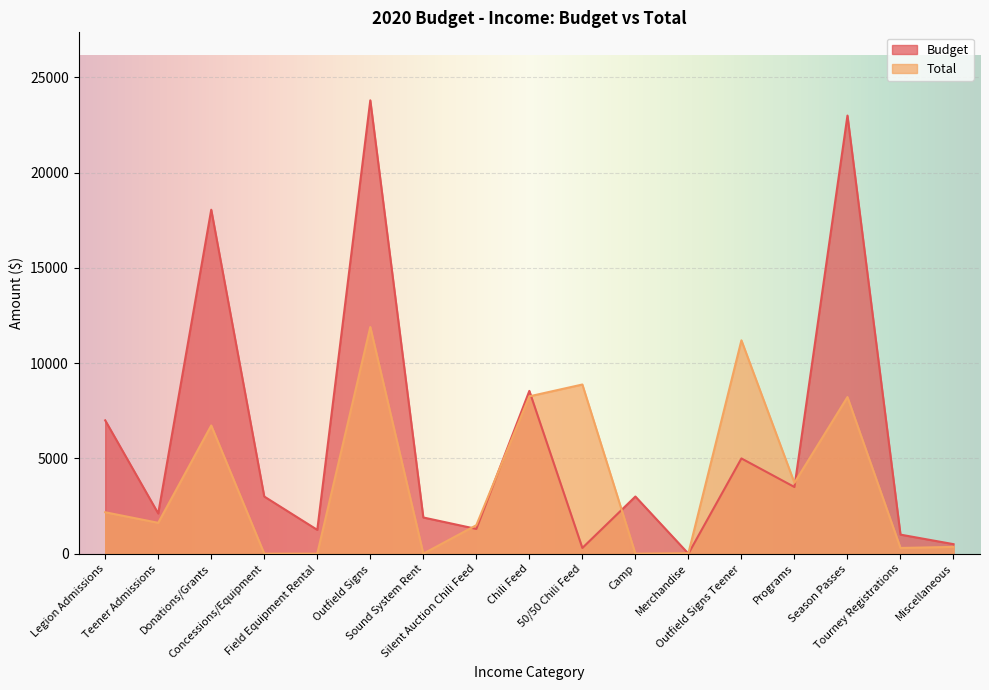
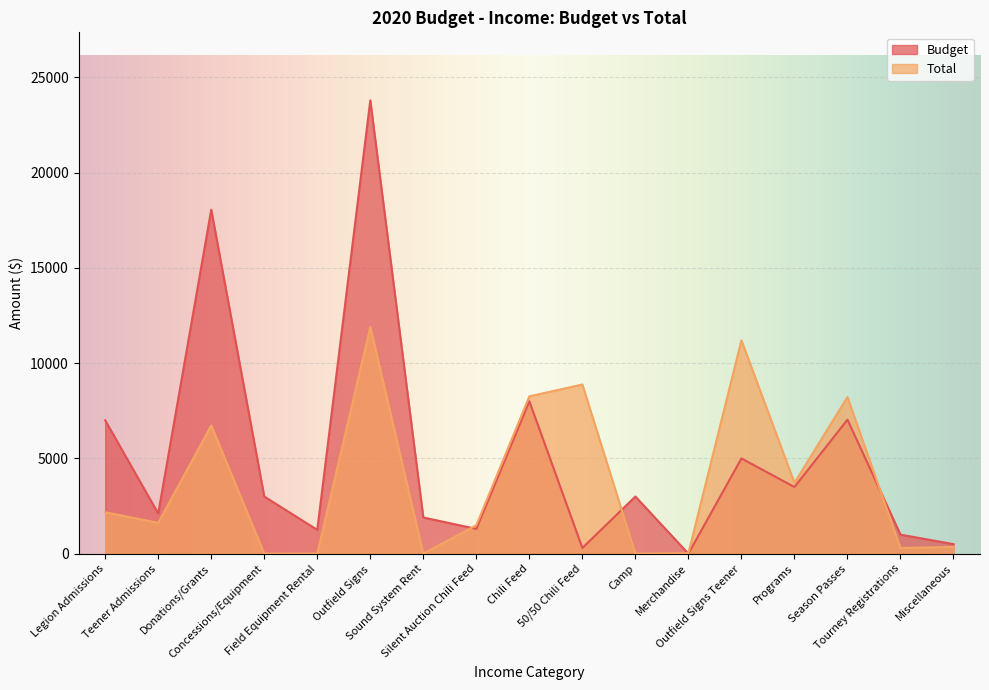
  {
    "Budget": {
      "Legion Admissions": 7000,
      "Teener Admissions": 2100,
      "Donations/Grants": 18100,
      "Concessions/Equipment": 3000,
      "Field Equipment Rental": 1300,
      "Outfield Signs": 23800,
      "Sound System Rent": 1900,
      "Silent Auction Chili Feed": 1300,
-     "Chili Feed": 8500,
+     "Chili Feed": 8000,
      "50/50 Chili Feed": 300,
      "Camp": 3000,
      "Outfield Signs Teener": 5000,
      "Programs": 3500,
-     "Season Passes": 23000,
+     "Season Passes": 7000,
      "Tourney Registrations": 1000,
      "Miscellaneous": 500
    },
    "Total": {
      "Legion Admissions": 2200,
      "Teener Admissions": 1600,
      "Donations/Grants": 6700,
      "Concessions/Equipment": 0,
      "Field Equipment Rental": 0,
      "Outfield Signs": 11900,
      "Sound System Rent": 0,
      "Silent Auction Chili Feed": 1500,
      "Chili Feed": 8300,
      "50/50 Chili Feed": 8900,
      "Camp": 0,
      "Outfield Signs Teener": 11200,
      "Programs": 3700,
      "Season Passes": 8200,
      "Tourney Registrations": 300,
      "Miscellaneous": 400
    }
  }
